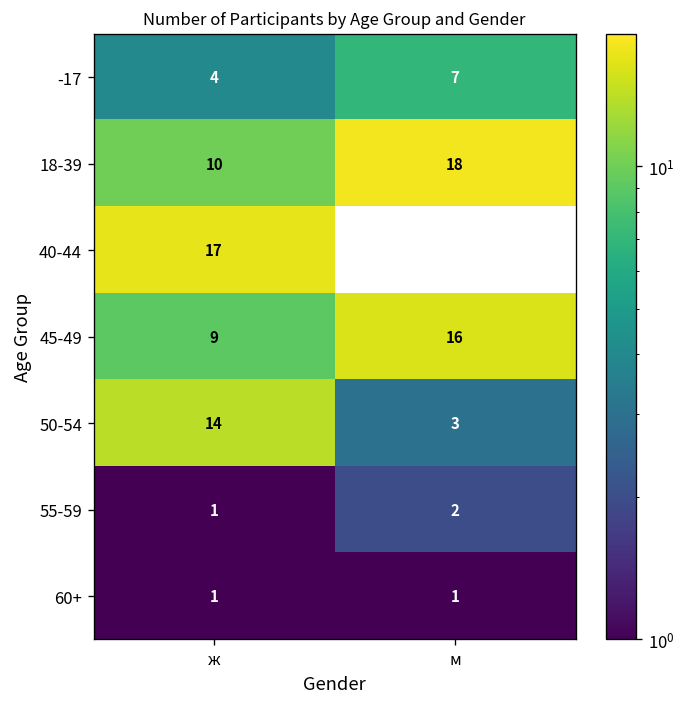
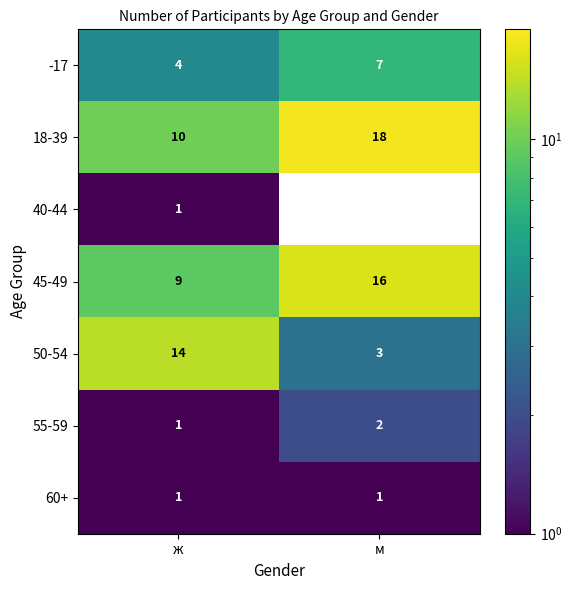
  {
    "-17": {
      "ж": 4,
      "м": 7
    },
    "18-39": {
      "ж": 10,
      "м": 18
    },
    "40-44": {
-     "ж": 17
+     "ж": 1
    },
    "45-49": {
      "ж": 9,
      "м": 16
    },
    "50-54": {
      "ж": 14,
      "м": 3
    },
    "55-59": {
      "ж": 1,
      "м": 2
    },
    "60+": {
      "ж": 1,
      "м": 1
    }
  }
